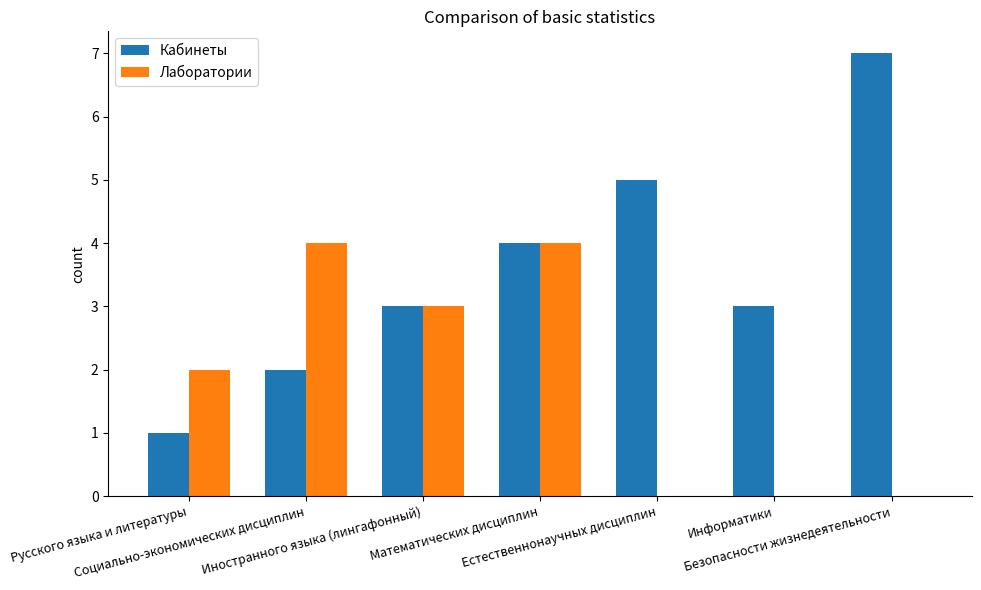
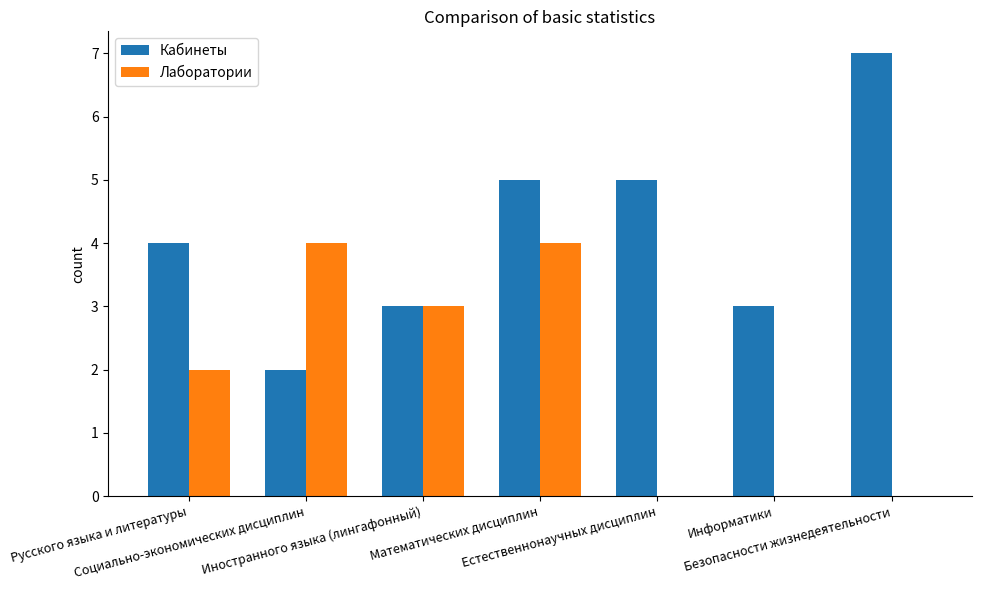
  {
    "Кабинеты": {
-     "Русского языка и литературы": 1,
+     "Русского языка и литературы": 4,
      "Социально-экономических дисциплин": 2,
      "Иностранного языка (лингафонный)": 3,
-     "Математических дисциплин": 4,
+     "Математических дисциплин": 5,
      "Естественнонаучных дисциплин": 5,
      "Информатики": 3,
      "Безопасности жизнедеятельности": 7
    },
    "Лаборатории": {
      "Русского языка и литературы": 2,
      "Социально-экономических дисциплин": 4,
      "Иностранного языка (лингафонный)": 3,
      "Математических дисциплин": 4,
      "Естественнонаучных дисциплин": 0,
      "Информатики": 0,
      "Безопасности жизнедеятельности": 0
    }
  }
